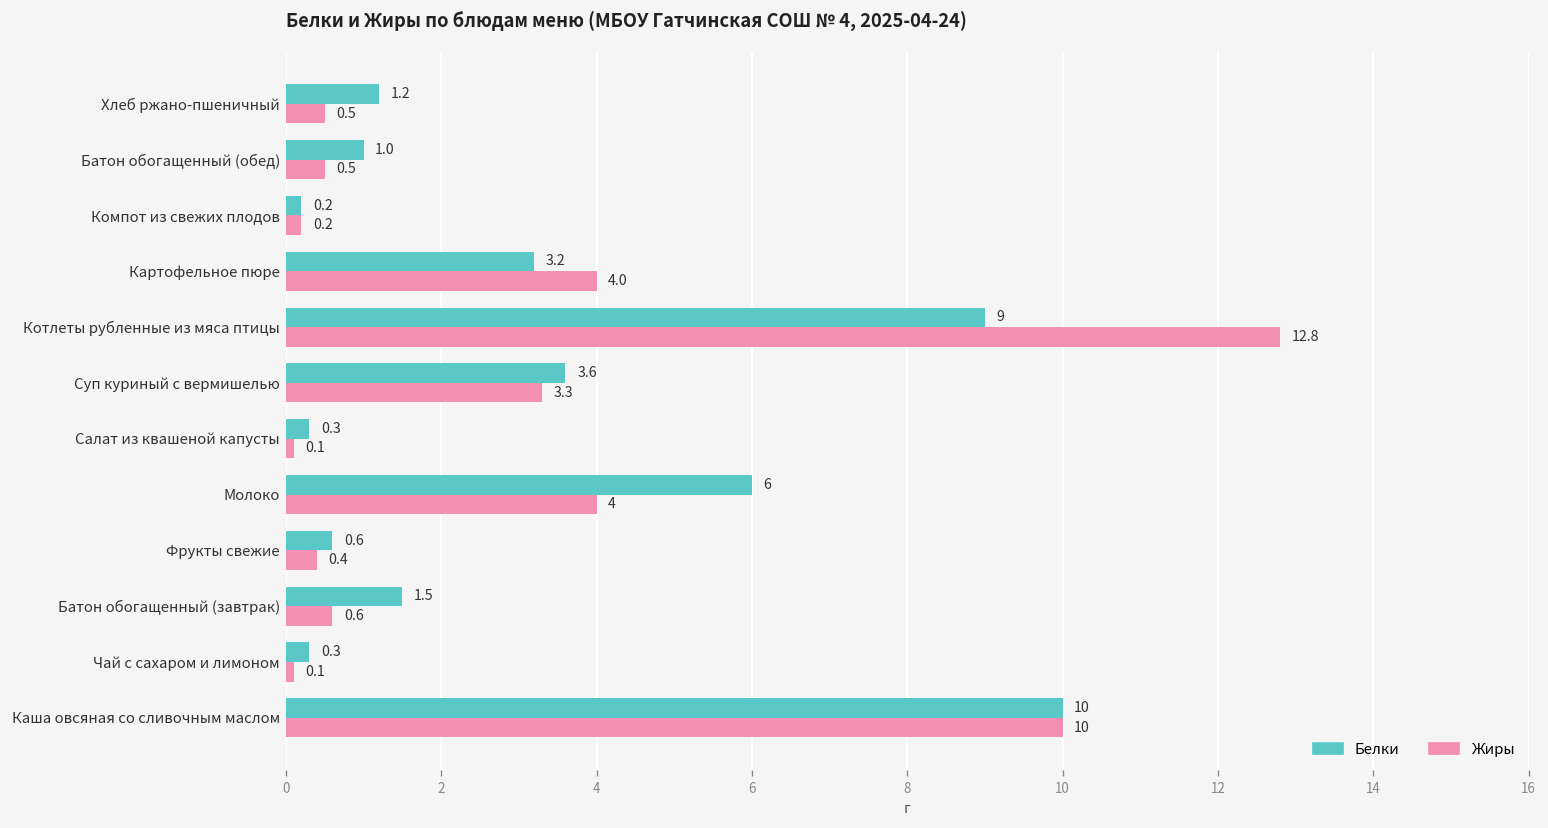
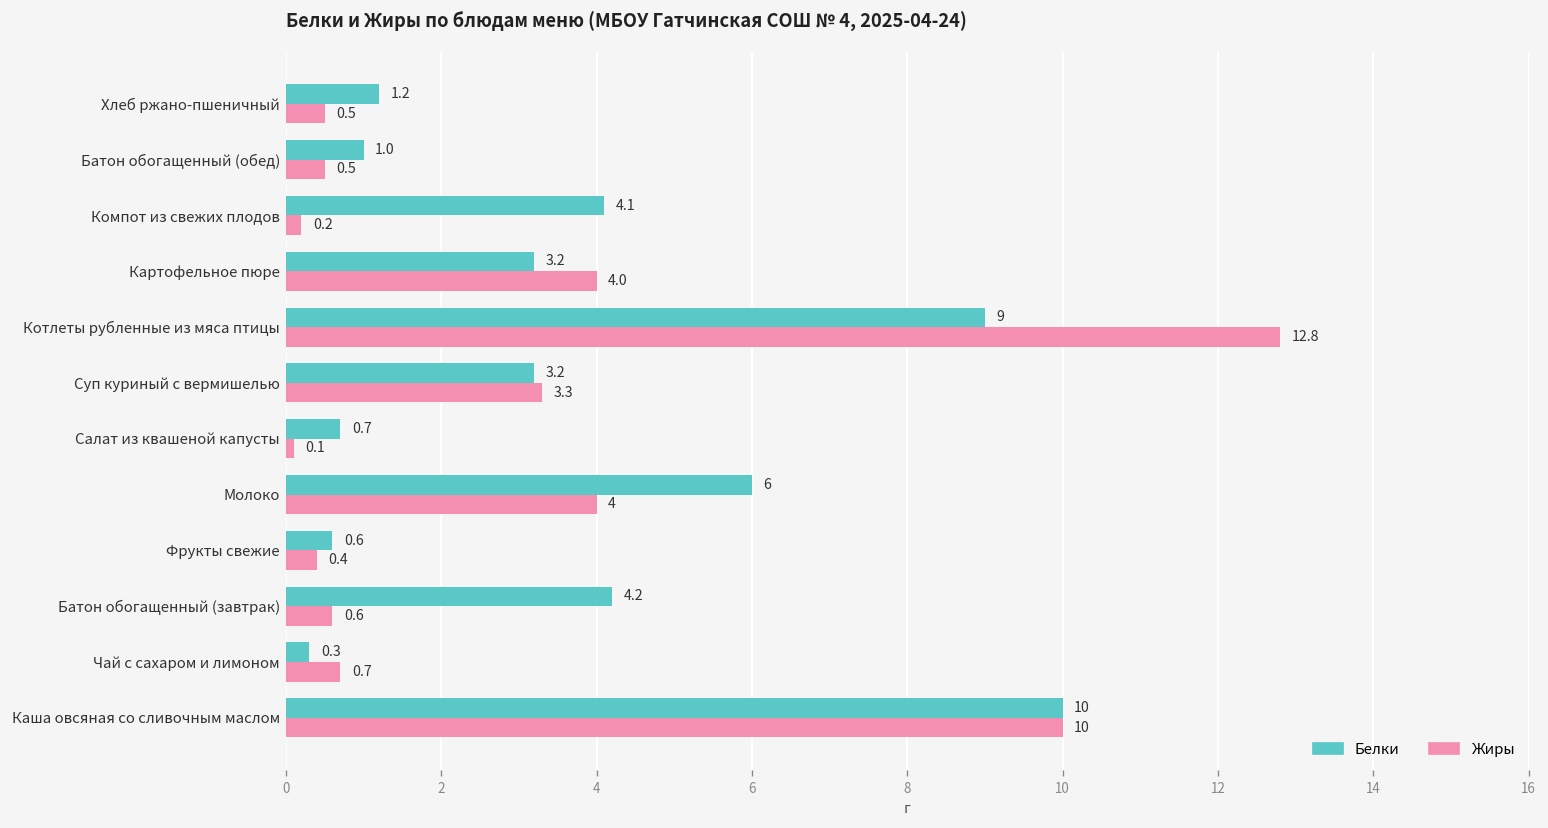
  {
    "Белки": {
      "Хлеб ржано-пшеничный": 1.2,
      "Батон обогащенный (обед)": 1.0,
-     "Компот из свежих плодов": 0.2,
+     "Компот из свежих плодов": 4.1,
      "Картофельное пюре": 3.2,
      "Котлеты рубленные из мяса птицы": 9,
-     "Суп куриный с вермишелью": 3.6,
-     "Салат из квашеной капусты": 0.3,
+     "Суп куриный с вермишелью": 3.2,
+     "Салат из квашеной капусты": 0.7,
      "Молоко": 6,
      "Фрукты свежие": 0.6,
-     "Батон обогащенный (завтрак)": 1.5,
+     "Батон обогащенный (завтрак)": 4.2,
      "Чай с сахаром и лимоном": 0.3,
      "Каша овсяная со сливочным маслом": 10
    },
    "Жиры": {
      "Хлеб ржано-пшеничный": 0.5,
      "Батон обогащенный (обед)": 0.5,
      "Компот из свежих плодов": 0.2,
      "Картофельное пюре": 4.0,
      "Котлеты рубленные из мяса птицы": 12.8,
      "Суп куриный с вермишелью": 3.3,
      "Салат из квашеной капусты": 0.1,
      "Молоко": 4,
      "Фрукты свежие": 0.4,
      "Батон обогащенный (завтрак)": 0.6,
-     "Чай с сахаром и лимоном": 0.1,
+     "Чай с сахаром и лимоном": 0.7,
      "Каша овсяная со сливочным маслом": 10
    }
  }
